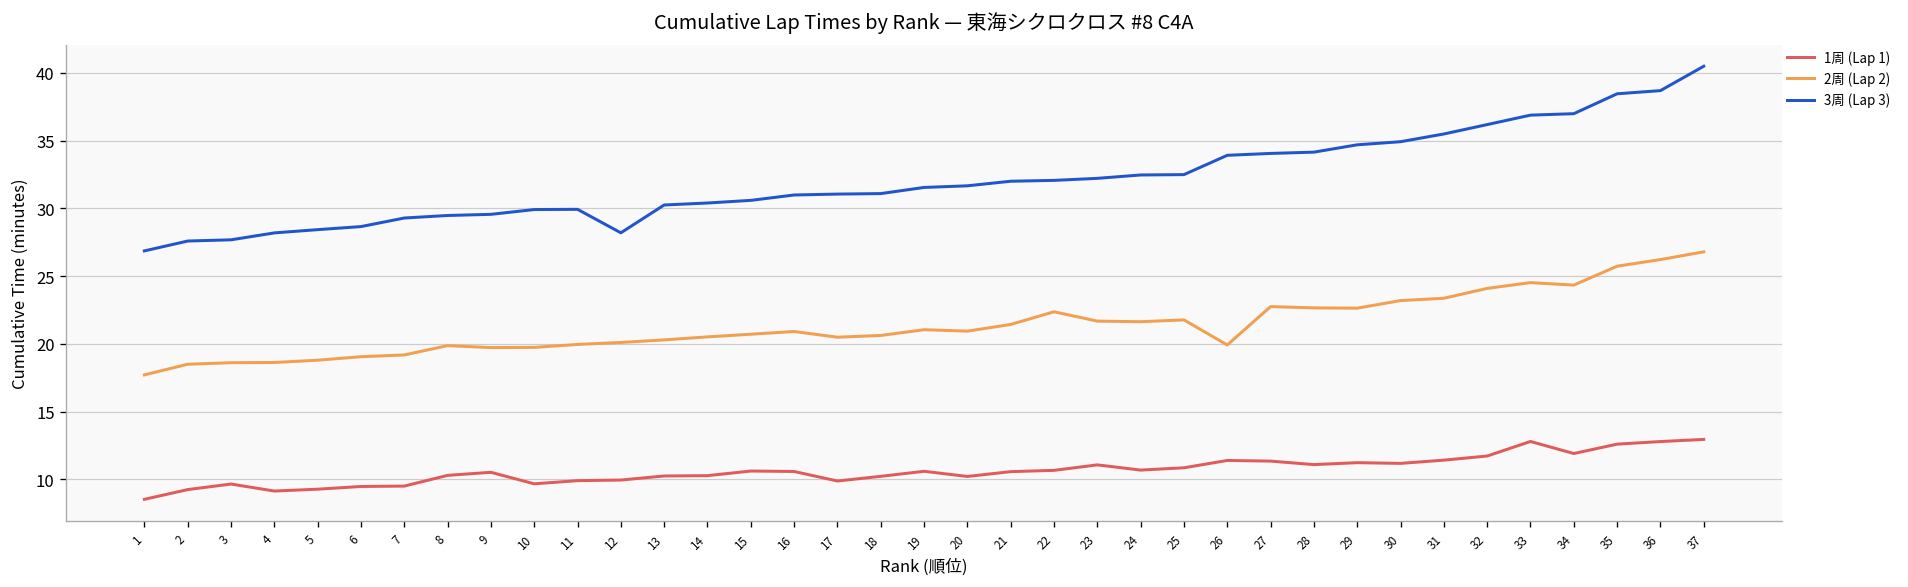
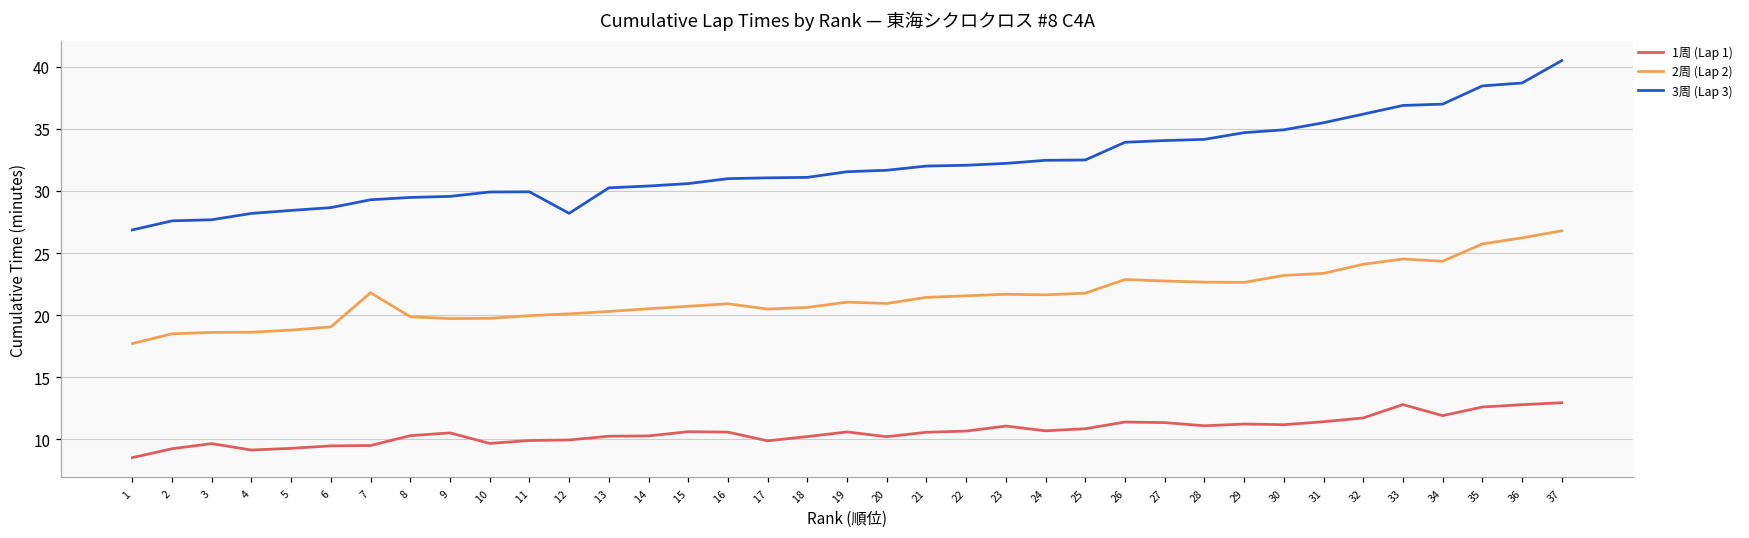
  {
    "1周 (Lap 1)": {
      "1": 8.5,
      "2": 9.2,
      "3": 9.7,
      "4": 9.1,
      "5": 9.3,
      "6": 9.5,
      "7": 9.5,
      "8": 10.3,
      "9": 10.5,
      "10": 9.7,
      "11": 9.9,
      "12": 10.0,
      "13": 10.3,
      "14": 10.3,
      "15": 10.6,
      "16": 10.6,
      "17": 9.9,
      "18": 10.2,
      "19": 10.6,
      "20": 10.2,
      "21": 10.6,
      "22": 10.7,
      "23": 11.1,
      "24": 10.7,
      "25": 10.9,
      "26": 11.4,
      "27": 11.4,
      "28": 11.1,
      "29": 11.2,
      "30": 11.2,
      "31": 11.4,
      "32": 11.7,
      "33": 12.8,
      "34": 11.9,
      "35": 12.6,
      "36": 12.8,
      "37": 13.0
    },
    "2周 (Lap 2)": {
      "1": 17.7,
      "2": 18.5,
      "3": 18.6,
      "4": 18.6,
      "5": 18.8,
      "6": 19.1,
-     "7": 19.2,
+     "7": 21.8,
      "8": 19.9,
      "9": 19.7,
      "10": 19.7,
      "11": 20.0,
      "12": 20.1,
      "13": 20.3,
      "14": 20.5,
      "15": 20.7,
      "16": 20.9,
      "17": 20.5,
      "18": 20.6,
      "19": 21.0,
      "20": 20.9,
      "21": 21.4,
-     "22": 22.4,
+     "22": 21.6,
      "23": 21.7,
      "24": 21.6,
      "25": 21.8,
-     "26": 19.9,
+     "26": 22.9,
      "27": 22.8,
      "28": 22.7,
      "29": 22.6,
      "30": 23.2,
      "31": 23.4,
      "32": 24.1,
      "33": 24.5,
      "34": 24.3,
      "35": 25.7,
      "36": 26.2,
      "37": 26.8
    },
    "3周 (Lap 3)": {
      "1": 26.9,
      "2": 27.6,
      "3": 27.7,
      "4": 28.2,
      "5": 28.4,
      "6": 28.7,
      "7": 29.3,
      "8": 29.5,
      "9": 29.6,
      "10": 29.9,
      "11": 29.9,
      "12": 28.2,
      "13": 30.3,
      "14": 30.4,
      "15": 30.6,
      "16": 31.0,
      "17": 31.1,
      "18": 31.1,
      "19": 31.5,
      "20": 31.7,
      "21": 32.0,
      "22": 32.1,
      "23": 32.2,
      "24": 32.5,
      "25": 32.5,
      "26": 33.9,
      "27": 34.1,
      "28": 34.2,
      "29": 34.7,
      "30": 34.9,
      "31": 35.5,
      "32": 36.2,
      "33": 36.9,
      "34": 37.0,
      "35": 38.5,
      "36": 38.7,
      "37": 40.5
    }
  }
